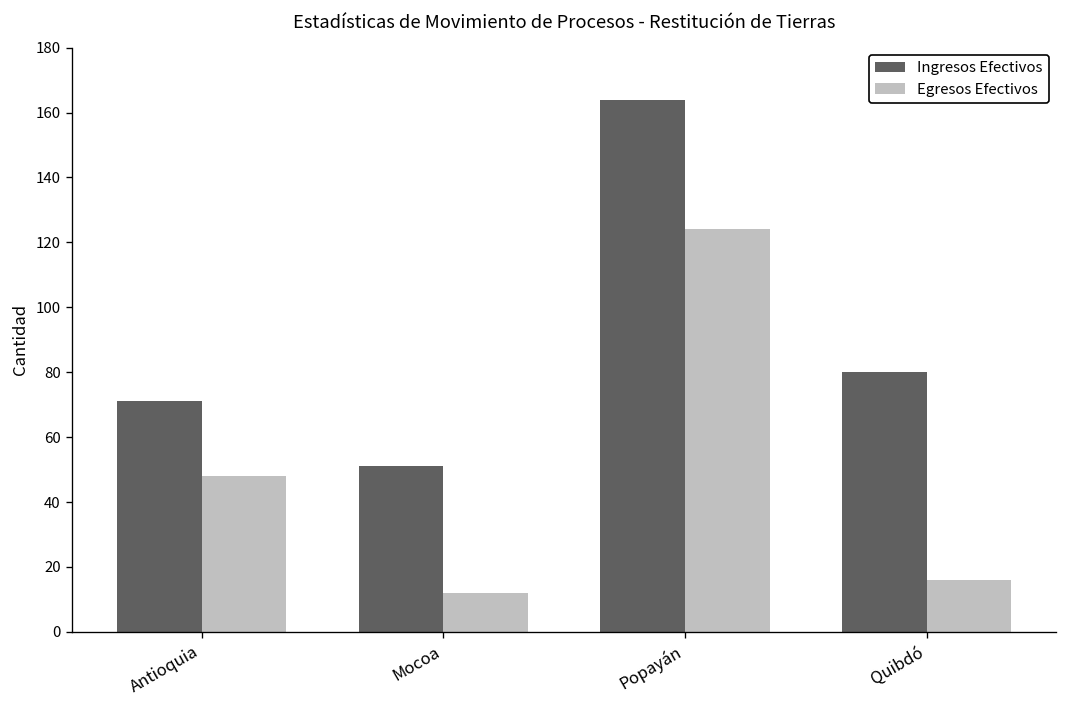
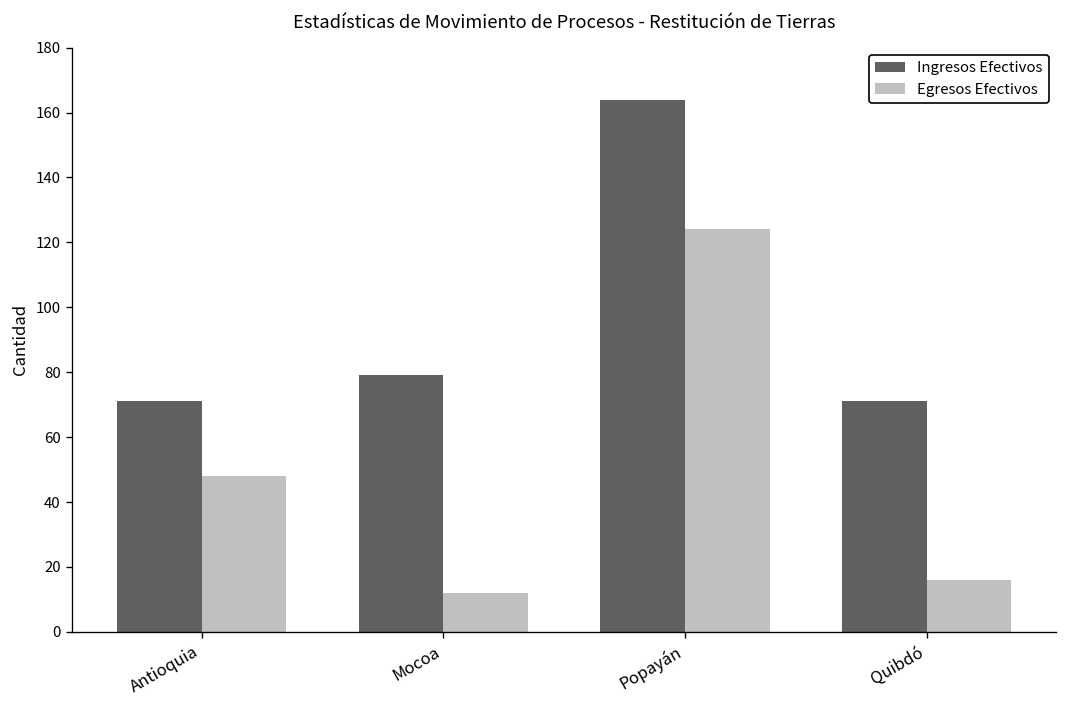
  {
    "Ingresos Efectivos": {
      "Antioquia": 71,
-     "Mocoa": 51,
+     "Mocoa": 79,
      "Popayán": 164,
-     "Quibdó": 80
+     "Quibdó": 71
    },
    "Egresos Efectivos": {
      "Antioquia": 48,
      "Mocoa": 12,
      "Popayán": 124,
      "Quibdó": 16
    }
  }
